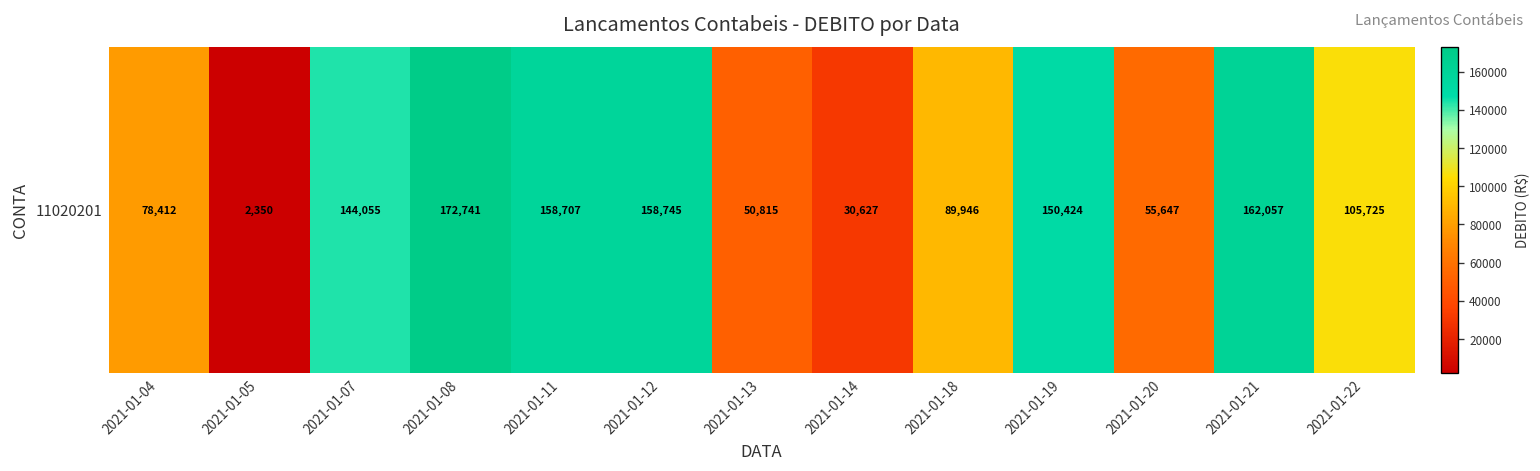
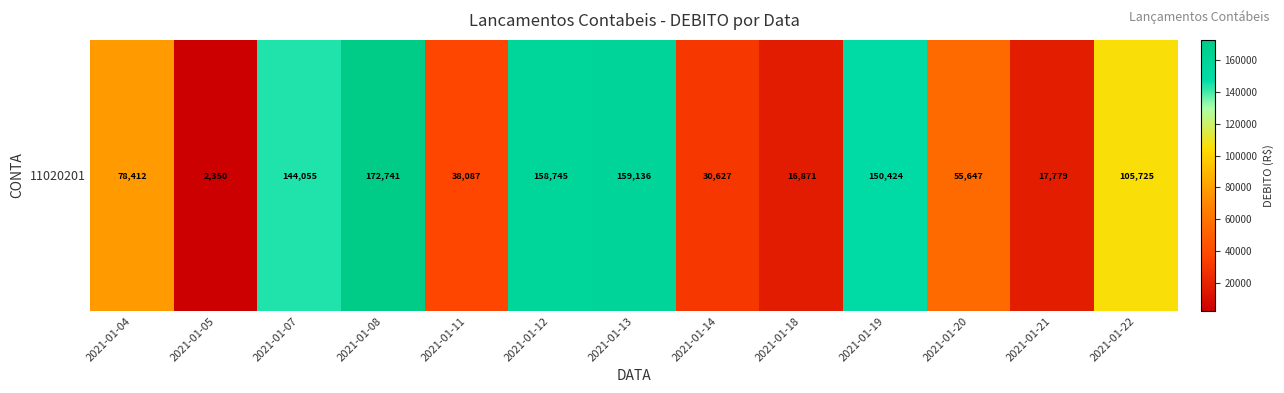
  {
    "11020201": {
      "2021-01-04": "78,412",
      "2021-01-05": "2,350",
      "2021-01-07": "144,055",
      "2021-01-08": "172,741",
-     "2021-01-11": "158,707",
+     "2021-01-11": "38,087",
      "2021-01-12": "158,745",
-     "2021-01-13": "50,815",
+     "2021-01-13": "159,136",
      "2021-01-14": "30,627",
-     "2021-01-18": "89,946",
+     "2021-01-18": "16,871",
      "2021-01-19": "150,424",
      "2021-01-20": "55,647",
-     "2021-01-21": "162,057",
+     "2021-01-21": "17,779",
      "2021-01-22": "105,725"
    }
  }
